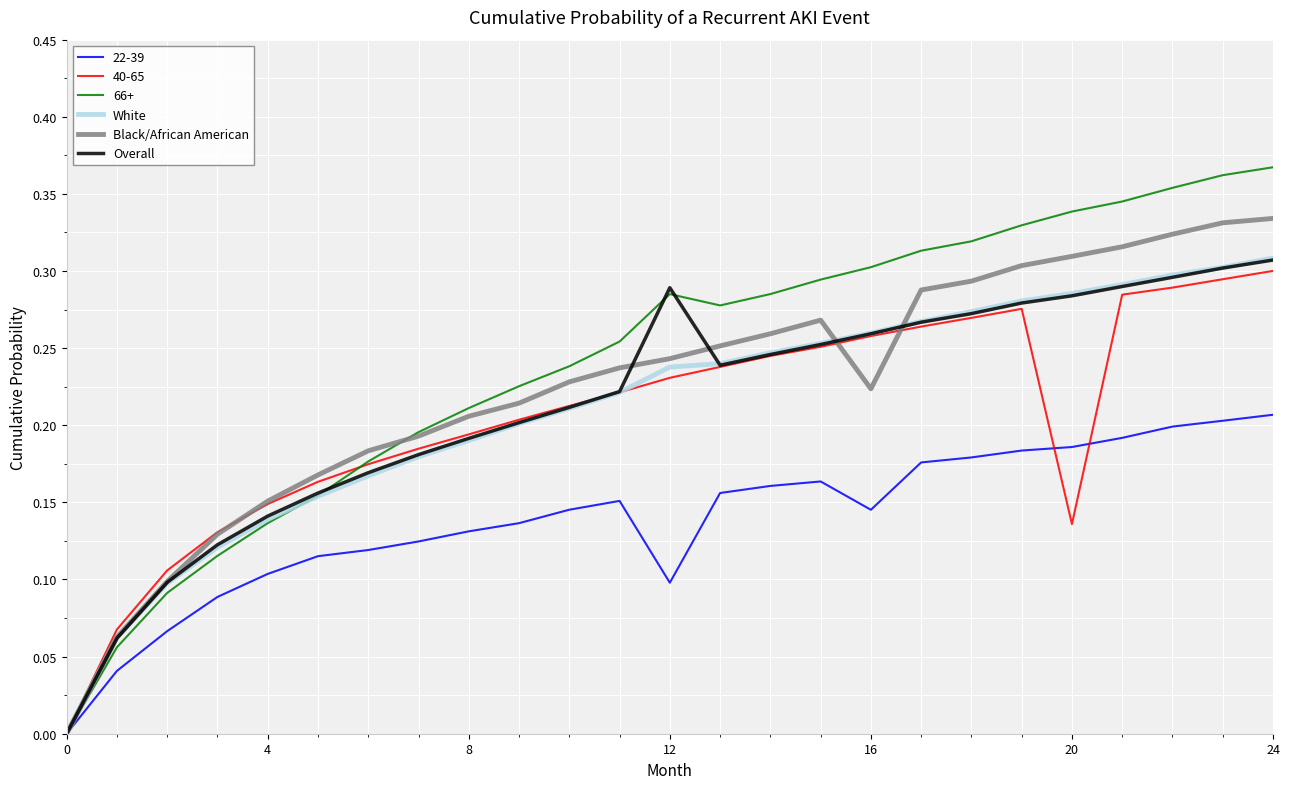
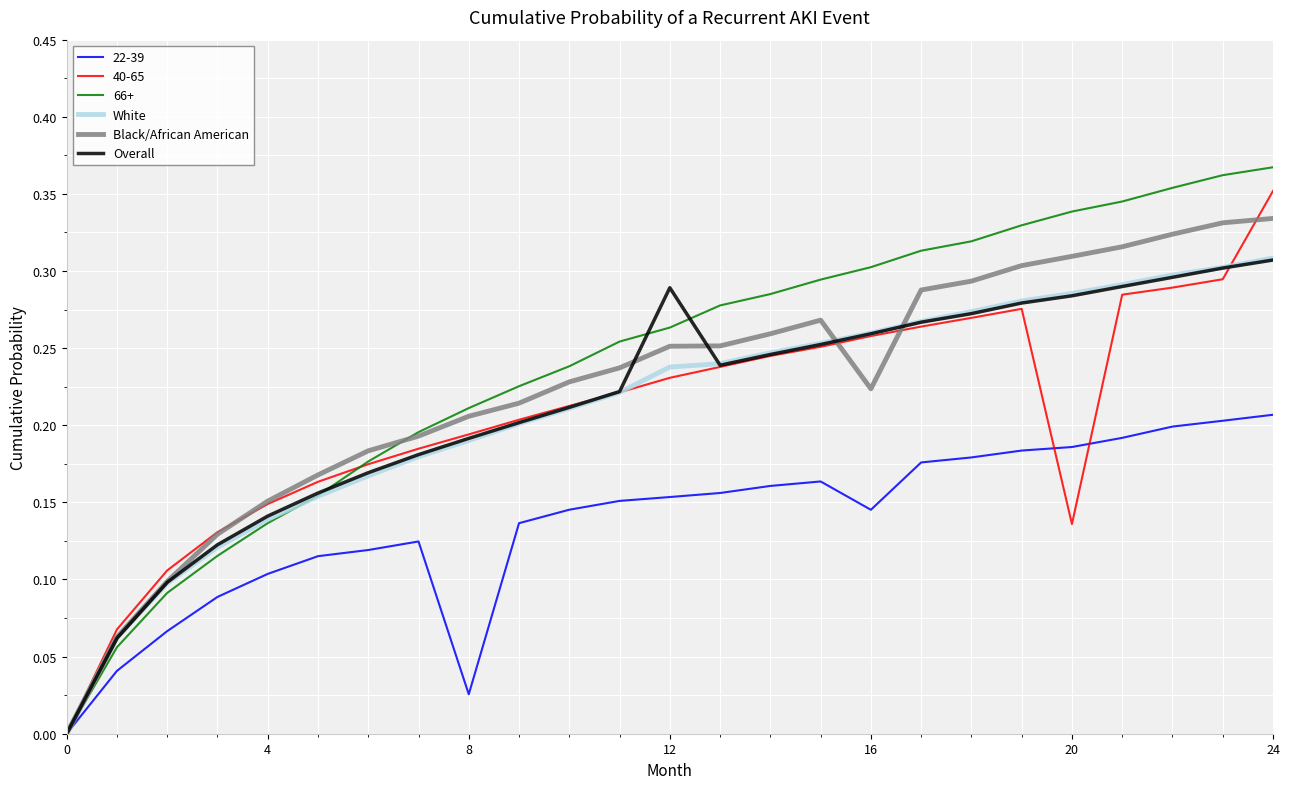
  {
    "22-39": {
      "4": 0.104,
-     "8": 0.131,
-     "12": 0.098,
+     "8": 0.026,
+     "12": 0.153,
      "16": 0.145,
      "20": 0.186,
      "24": 0.207
    },
    "40-65": {
      "4": 0.149,
      "8": 0.194,
      "12": 0.231,
      "20": 0.136,
-     "24": 0.300
+     "24": 0.352
    },
    "66+": {
      "4": 0.137,
      "8": 0.211,
-     "12": 0.285,
+     "12": 0.263,
      "16": 0.302,
      "20": 0.339,
      "24": 0.367
    },
    "White": {
      "4": 0.139,
      "12": 0.238
    },
    "Black/African American": {
      "4": 0.151,
      "8": 0.206,
-     "12": 0.243,
+     "12": 0.251,
      "16": 0.224,
      "20": 0.309,
      "24": 0.334
    },
    "Overall": {
      "4": 0.141,
      "12": 0.289
    }
  }
